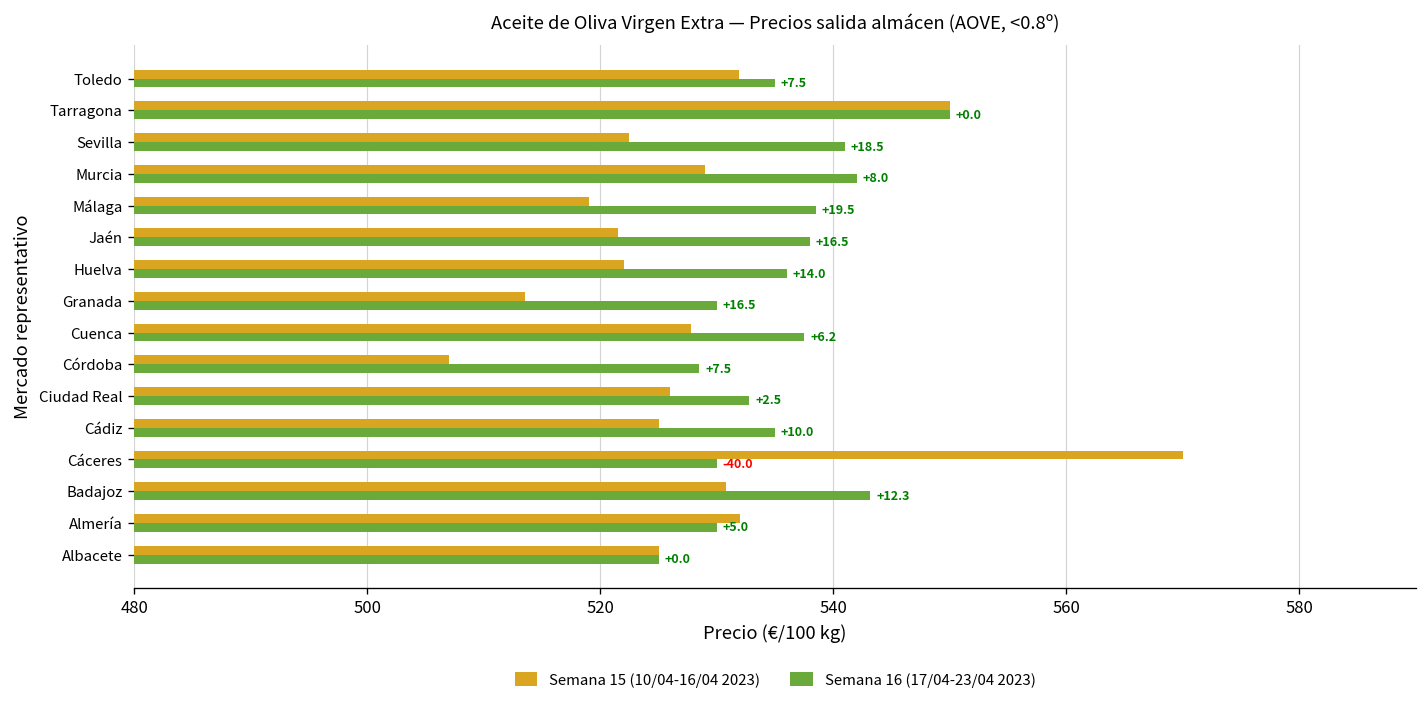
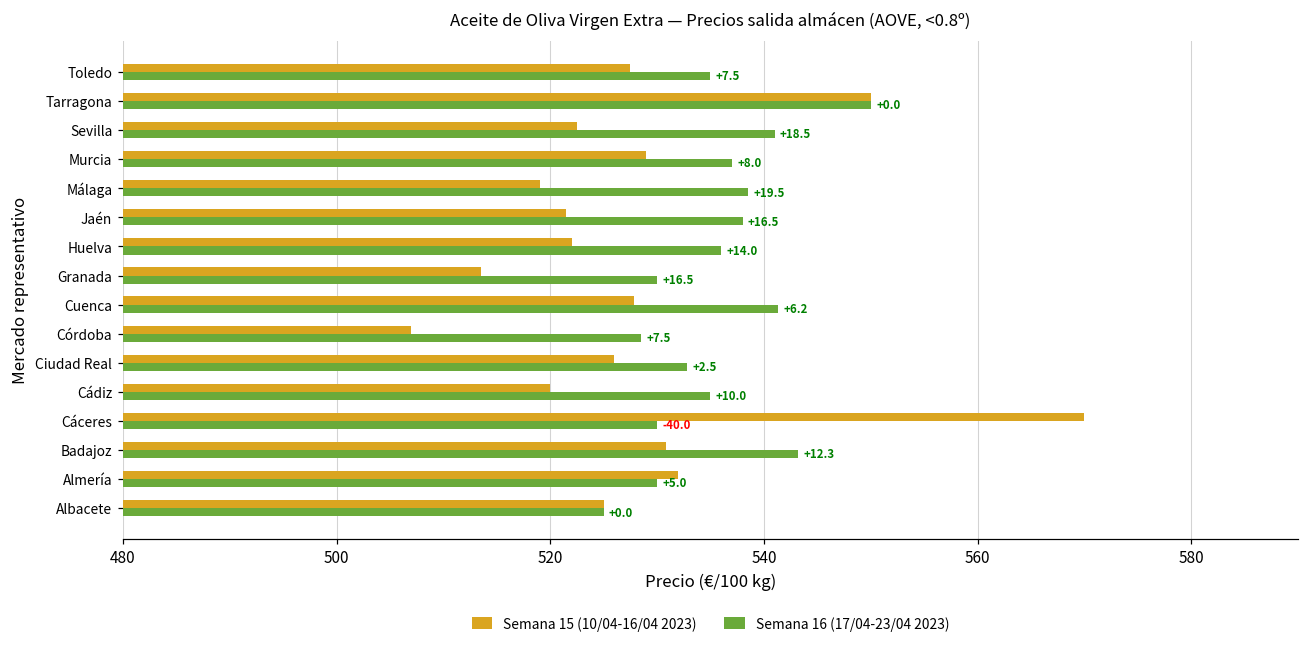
  {
    "Semana 15 (10/04-16/04 2023)": {
-     "Toledo": 532,
+     "Toledo": 528,
      "Tarragona": 550,
      "Sevilla": 523,
      "Murcia": 529,
      "Málaga": 519,
      "Jaén": 522,
      "Huelva": 522,
      "Granada": 514,
      "Cuenca": 528,
      "Córdoba": 507,
      "Ciudad Real": 526,
-     "Cádiz": 525,
+     "Cádiz": 520,
      "Cáceres": 570,
      "Badajoz": 531,
      "Albacete": 525
    },
    "Semana 16 (17/04-23/04 2023)": {
-     "Murcia": 542,
-     "Cuenca": 538,
+     "Murcia": 537,
+     "Cuenca": 541,
      "Almería": 530
    }
  }
